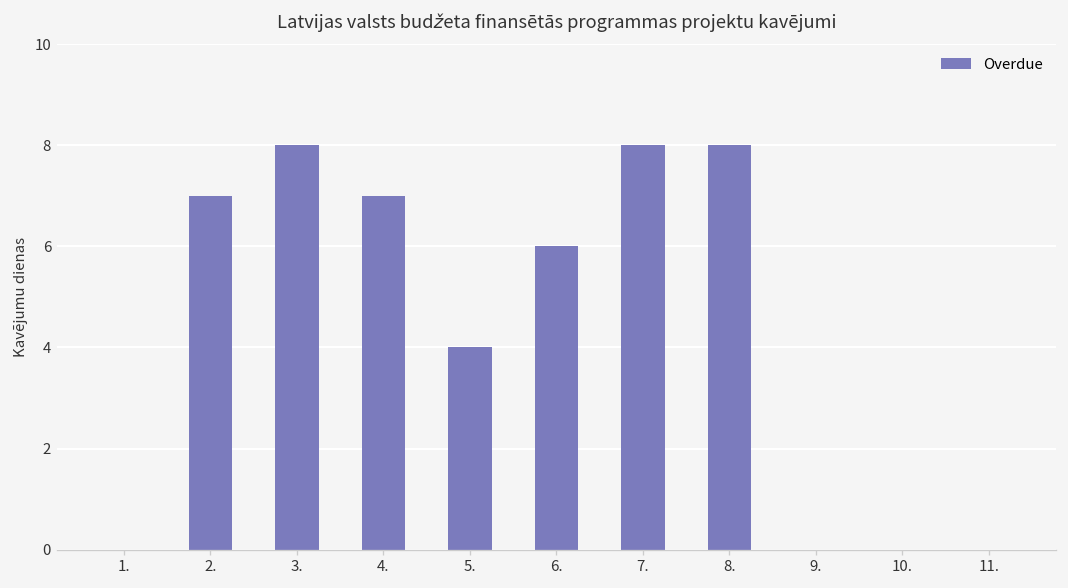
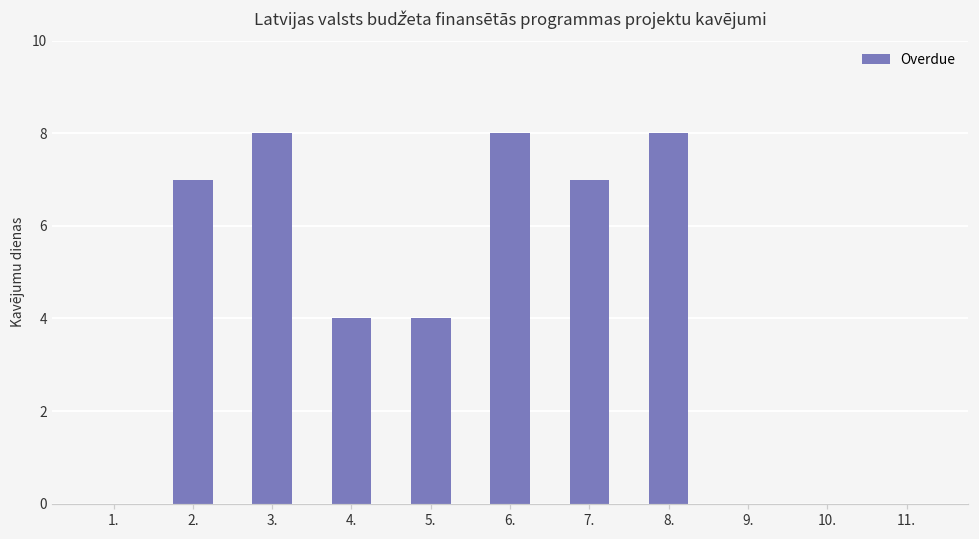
  {
    "1.": 0,
    "2.": 7,
    "3.": 8,
-   "4.": 7,
+   "4.": 4,
    "5.": 4,
-   "6.": 6,
-   "7.": 8,
+   "6.": 8,
+   "7.": 7,
    "8.": 8,
    "9.": 0,
    "10.": 0,
    "11.": 0
  }
